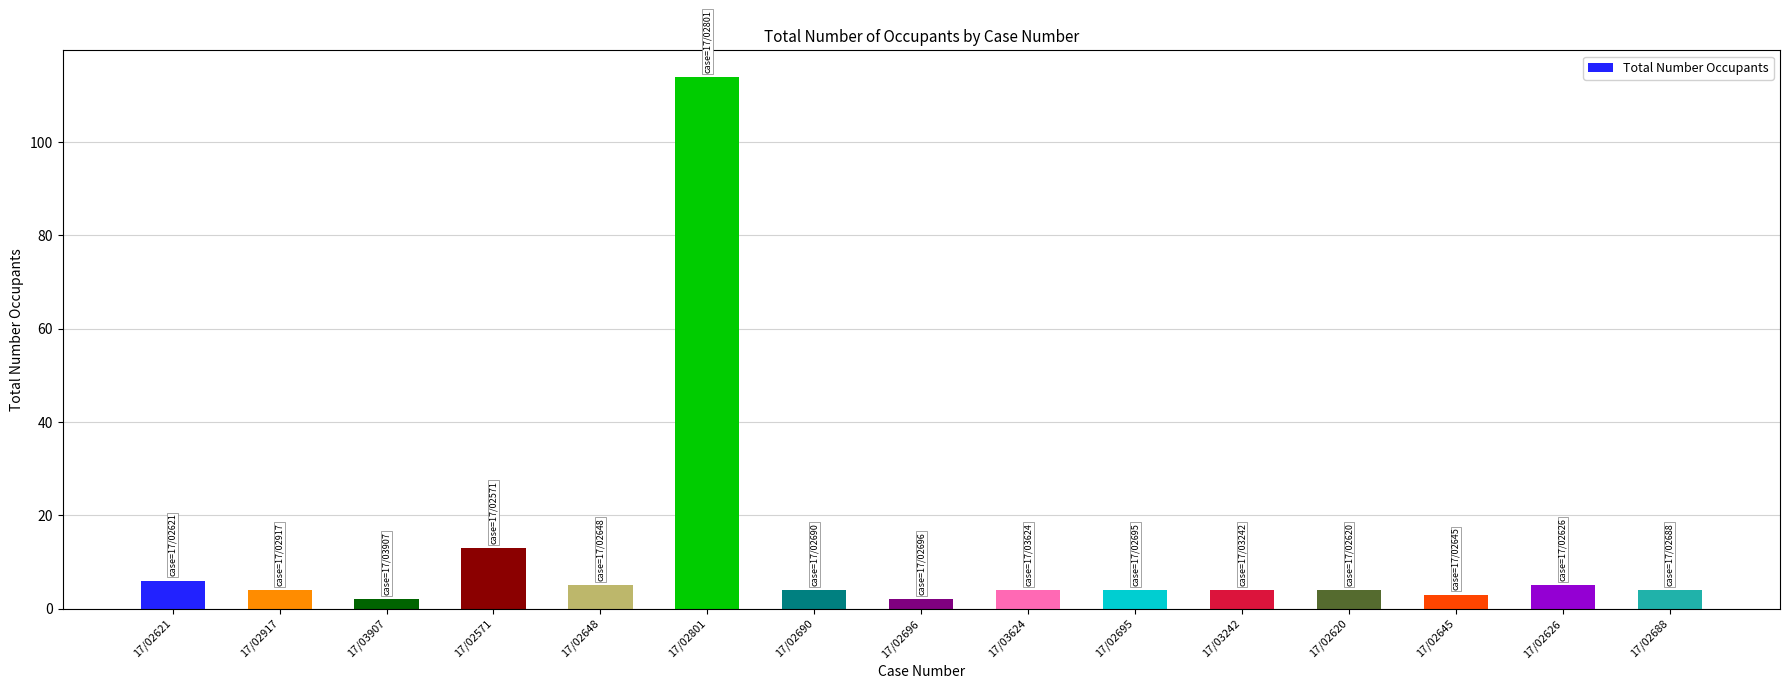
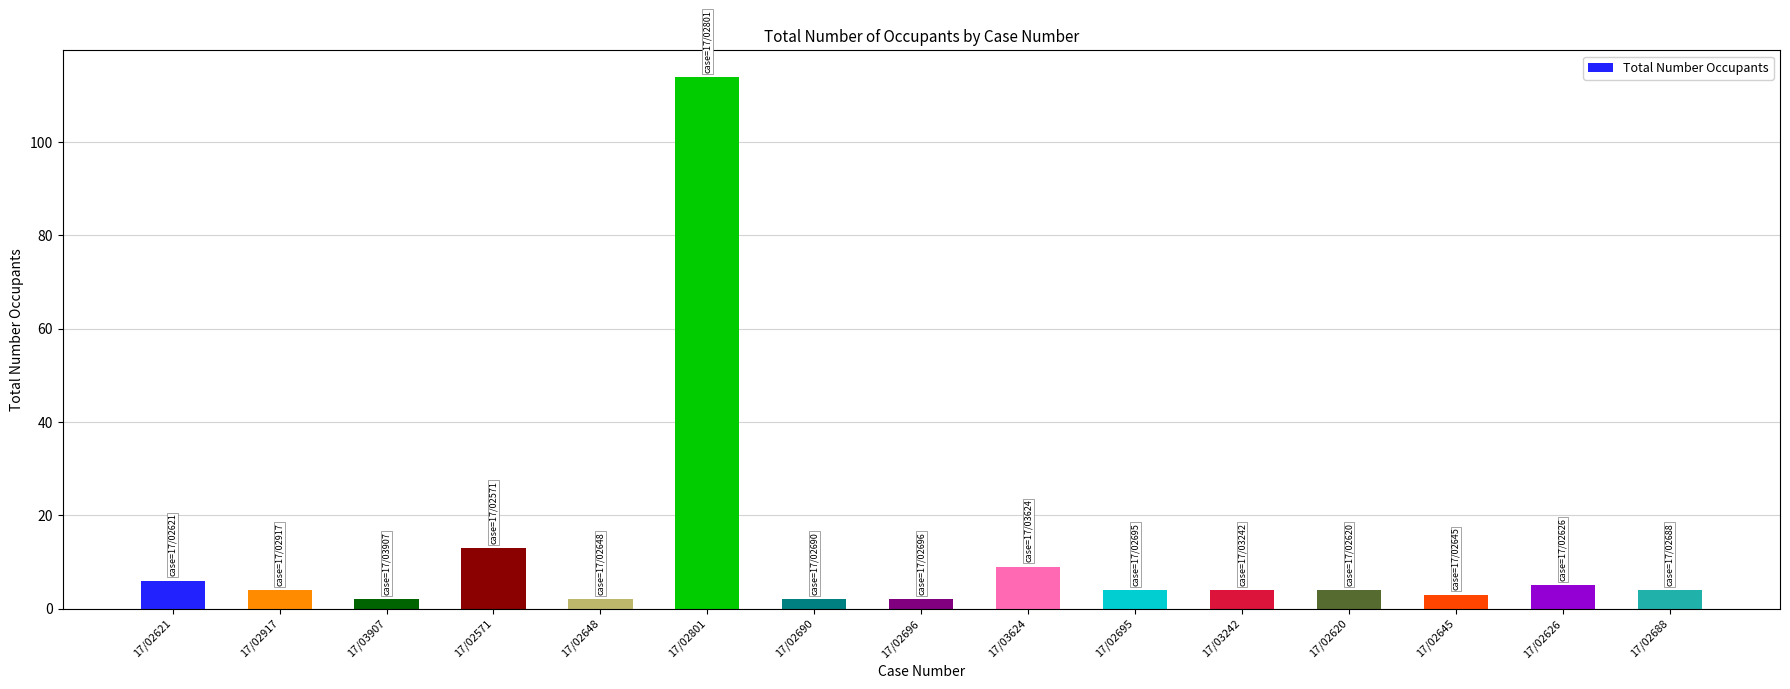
  {
-   "17/02648": 5,
-   "17/02690": 4,
-   "17/03624": 4
+   "17/02648": 2,
+   "17/02690": 2,
+   "17/03624": 9
  }
